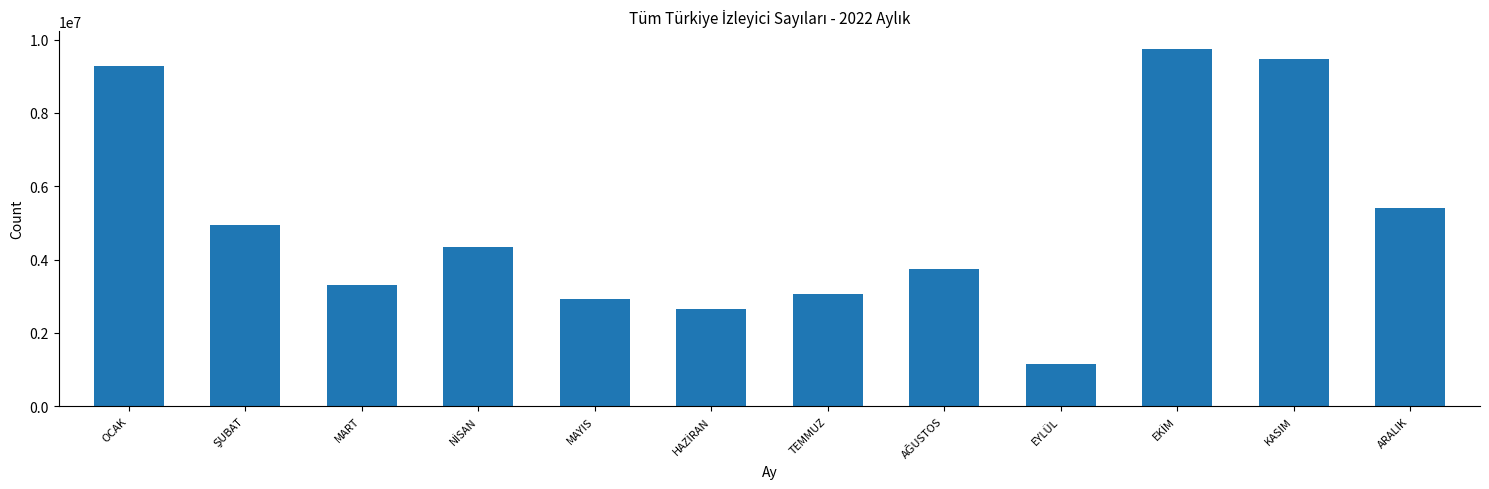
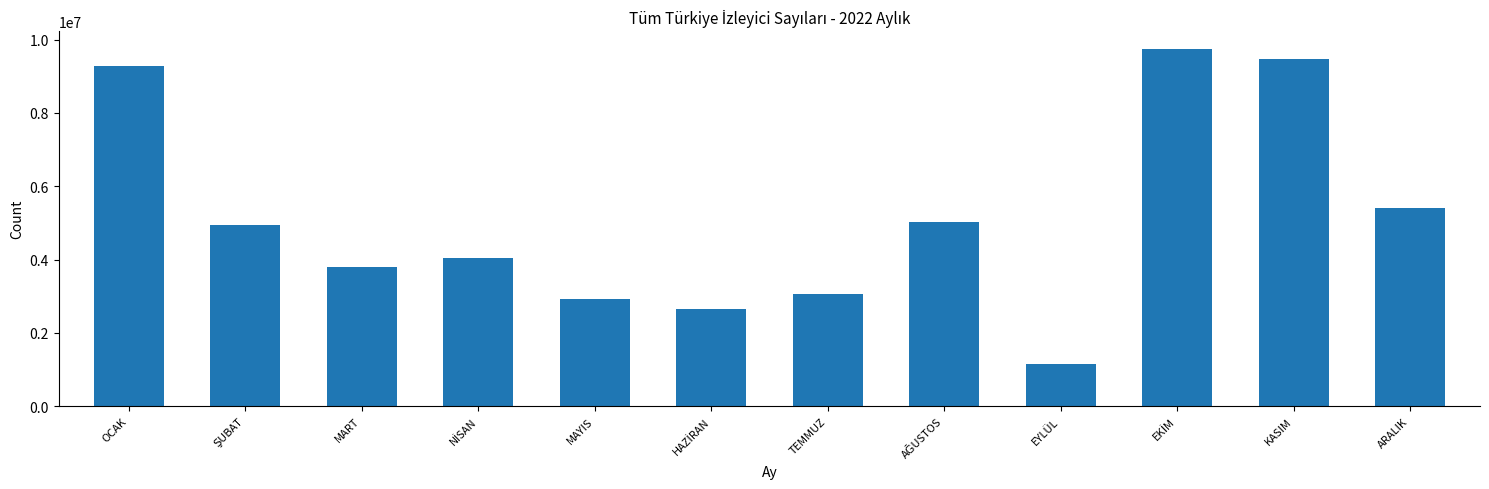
  {
    "OCAK": 9300000,
    "ŞUBAT": 5000000,
-   "MART": 3300000,
-   "NİSAN": 4300000,
+   "MART": 3800000,
+   "NİSAN": 4000000,
    "MAYIS": 2900000,
    "HAZİRAN": 2700000,
    "TEMMUZ": 3100000,
-   "AĞUSTOS": 3700000,
+   "AĞUSTOS": 5000000,
    "EYLÜL": 1100000,
    "EKİM": 9700000,
    "KASIM": 9500000,
    "ARALIK": 5400000
  }
